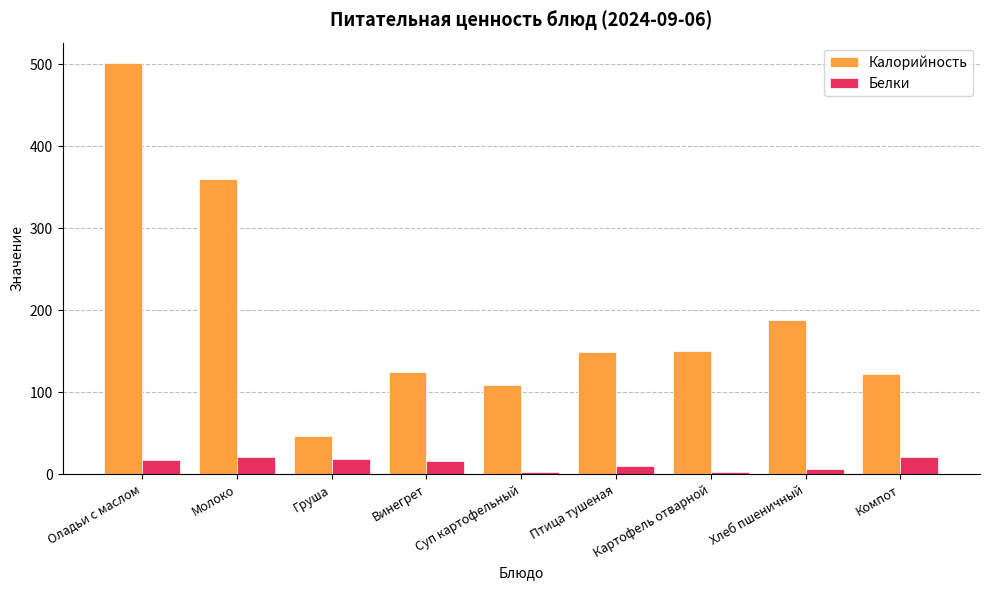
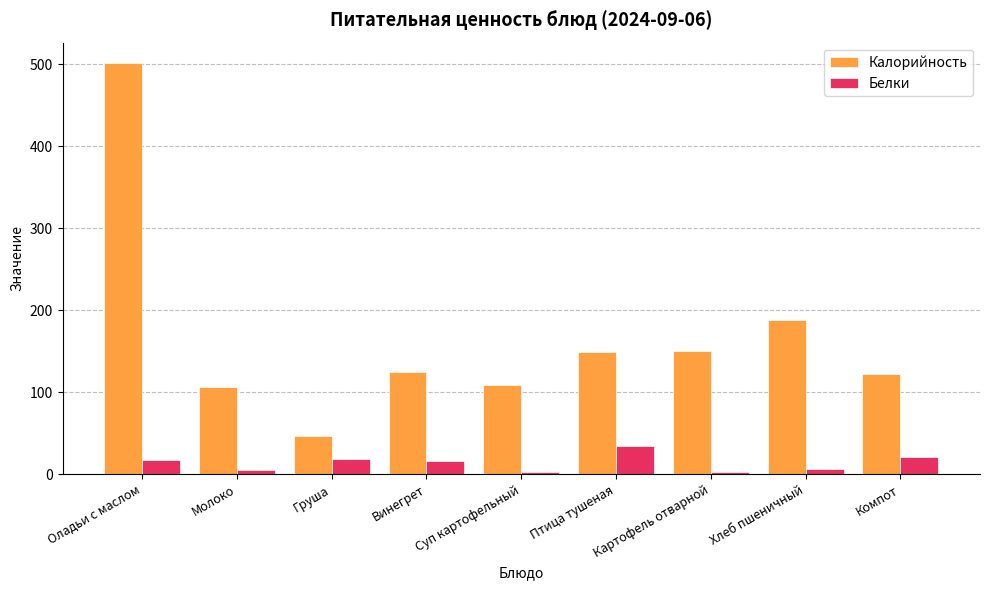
  {
    "Калорийность": {
      "Оладьи с маслом": 500,
-     "Молоко": 360,
+     "Молоко": 110,
      "Груша": 50,
      "Винегрет": 130,
      "Суп картофельный": 110,
      "Птица тушеная": 150,
      "Картофель отварной": 150,
      "Хлеб пшеничный": 190,
      "Компот": 120
    },
    "Белки": {
      "Оладьи с маслом": 20,
-     "Молоко": 20,
+     "Молоко": 10,
      "Груша": 20,
      "Винегрет": 20,
-     "Птица тушеная": 10,
+     "Птица тушеная": 40,
      "Хлеб пшеничный": 10,
      "Компот": 20
    }
  }
